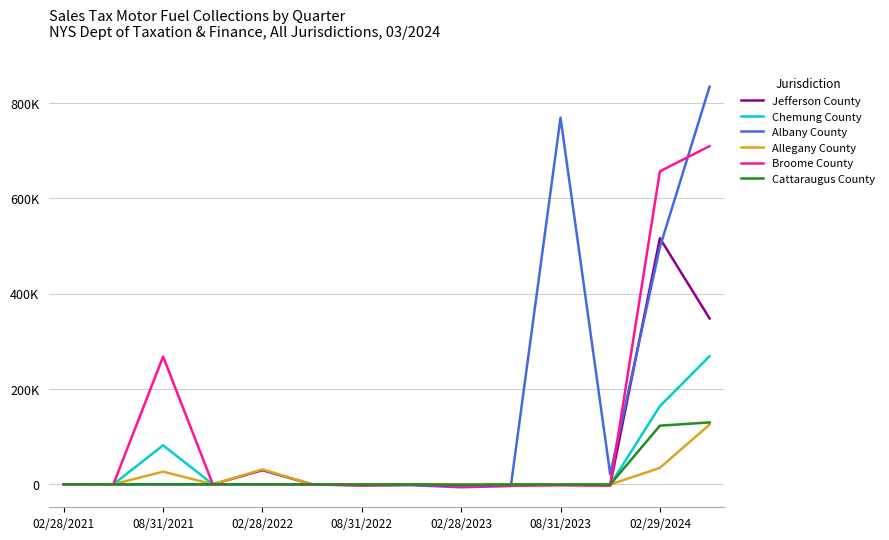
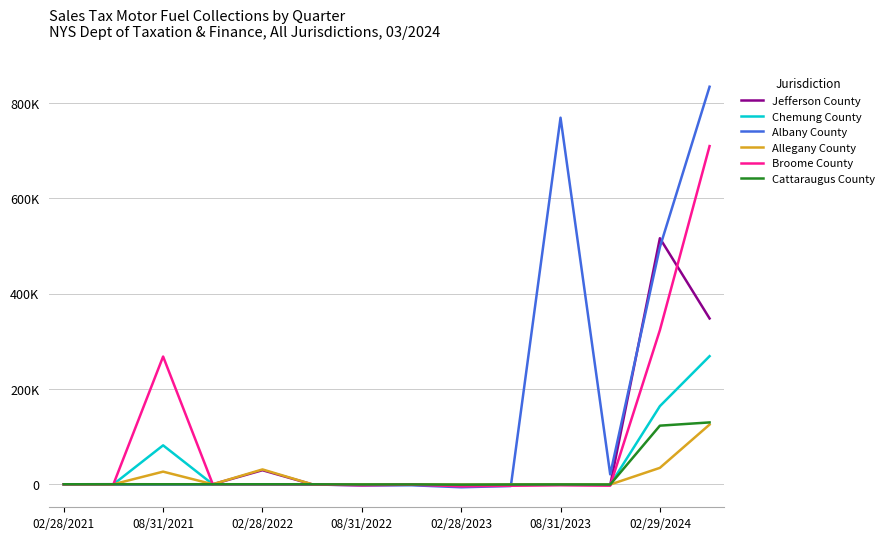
  {
    "Jefferson County": {
      "02/29/2024": 520000
    },
    "Chemung County": {
      "08/31/2021": 80000,
      "02/29/2024": 160000
    },
    "Albany County": {
      "08/31/2023": 770000,
      "02/29/2024": 500000
    },
    "Allegany County": {
      "08/31/2021": 30000,
      "02/29/2024": 30000
    },
    "Broome County": {
      "08/31/2021": 270000,
-     "02/29/2024": 660000
+     "02/29/2024": 320000
    },
    "Cattaraugus County": {
      "02/29/2024": 120000
    }
  }
